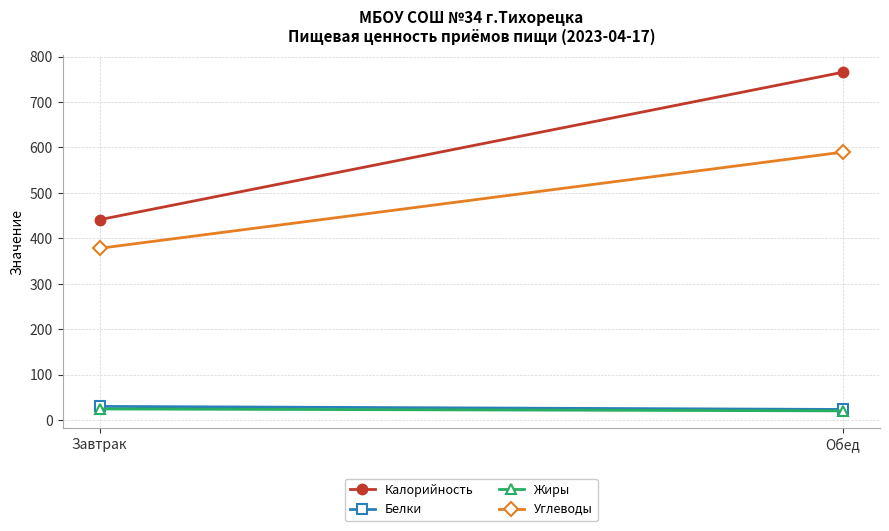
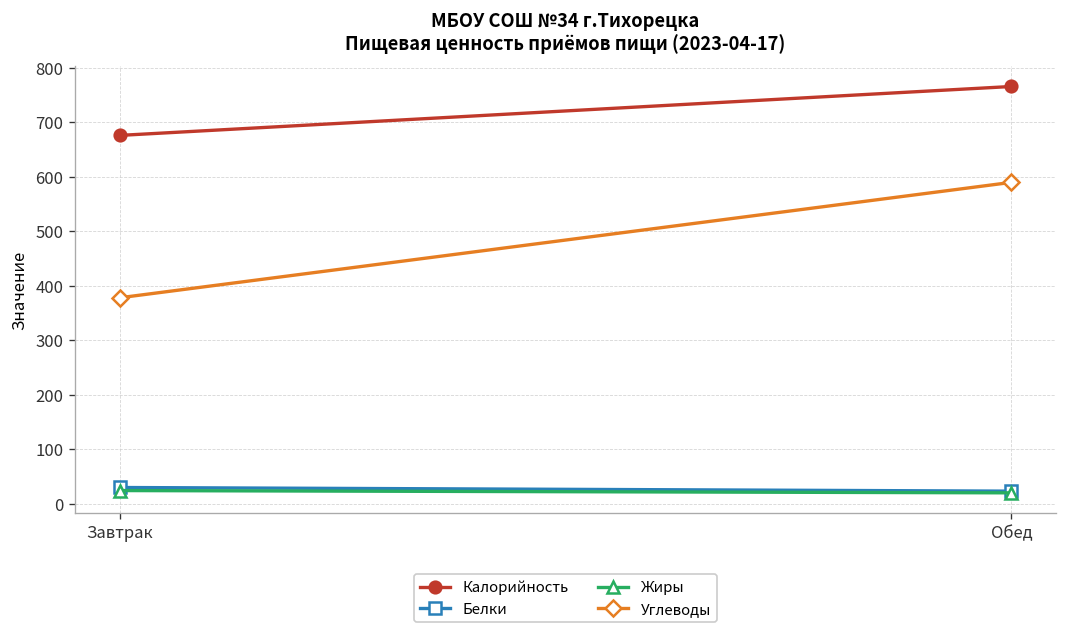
  {
    "Калорийность": {
-     "Завтрак": 440,
+     "Завтрак": 680,
      "Обед": 770
    },
    "Углеводы": {
      "Завтрак": 380,
      "Обед": 590
    }
  }
